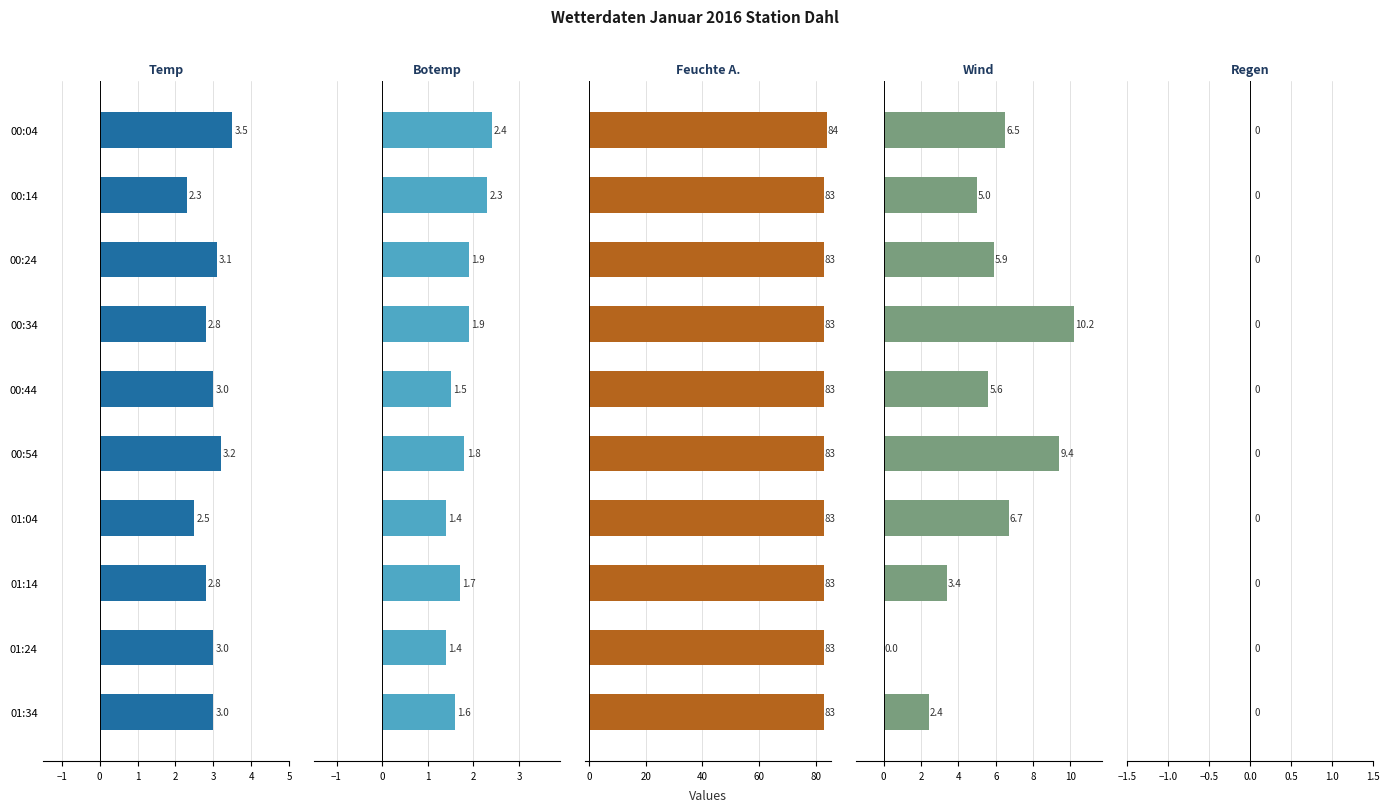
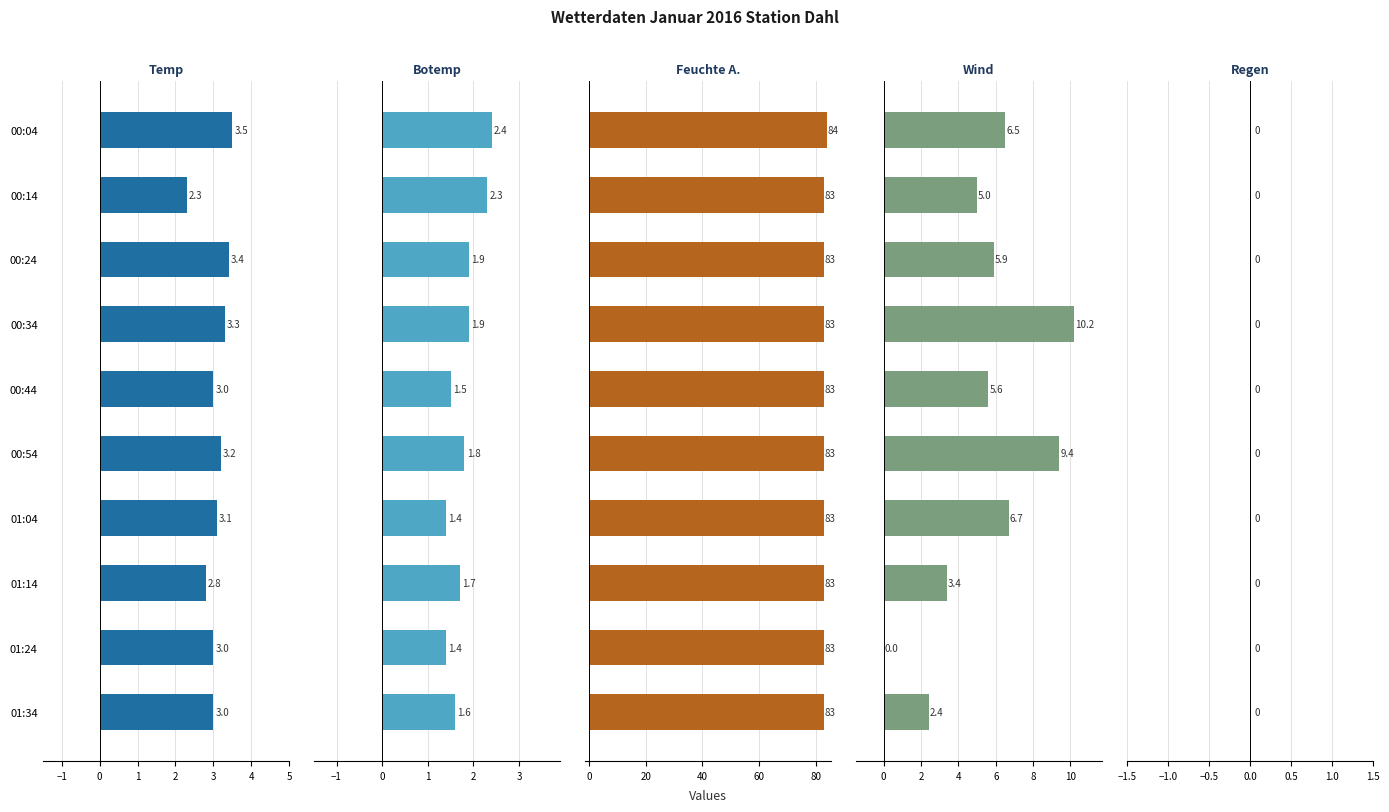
  {
    "Temp": {
      "00:04": 3.5,
      "00:14": 2.3,
-     "00:24": 3.1,
-     "00:34": 2.8,
+     "00:24": 3.4,
+     "00:34": 3.3,
      "00:44": 3.0,
      "00:54": 3.2,
-     "01:04": 2.5,
+     "01:04": 3.1,
      "01:14": 2.8,
      "01:24": 3.0,
      "01:34": 3.0
    }
  }
